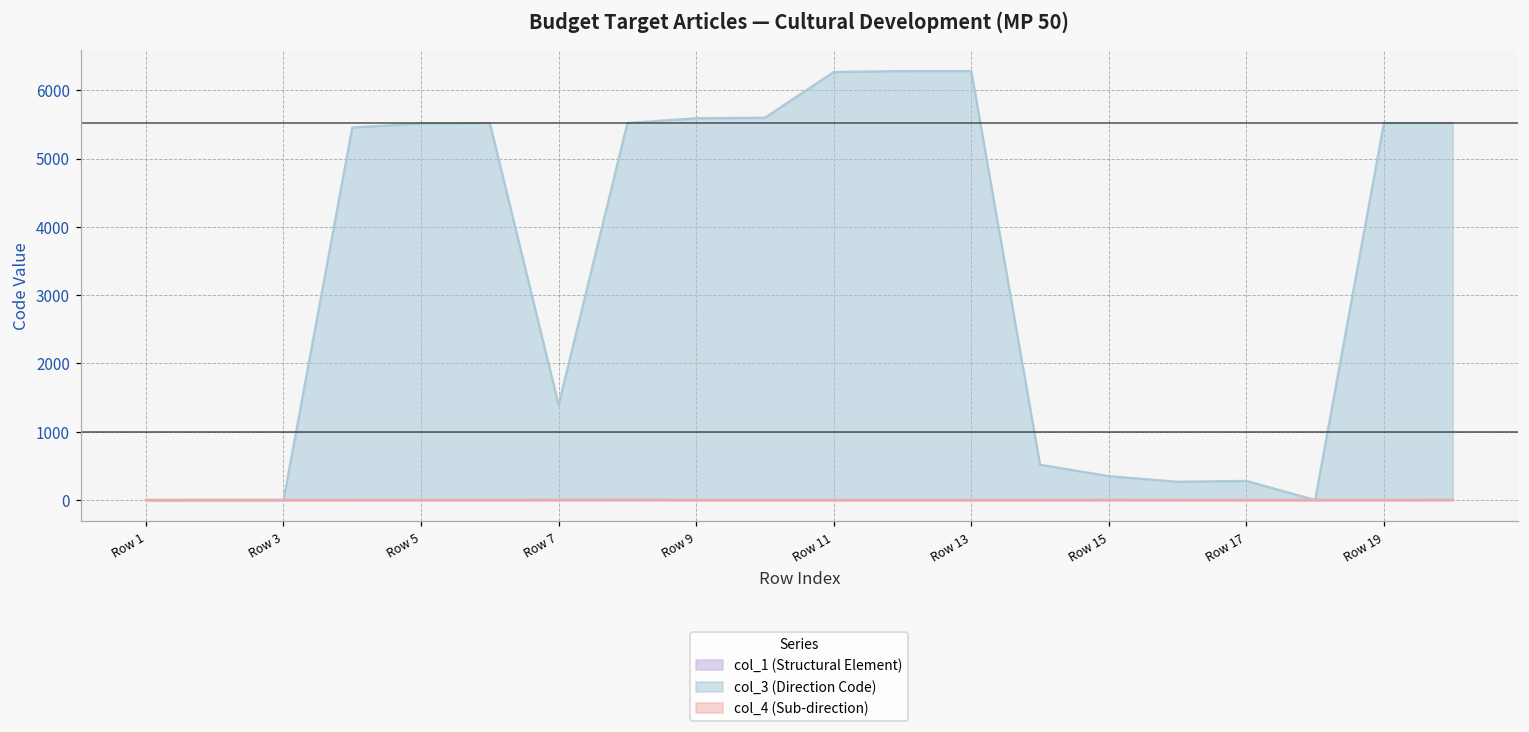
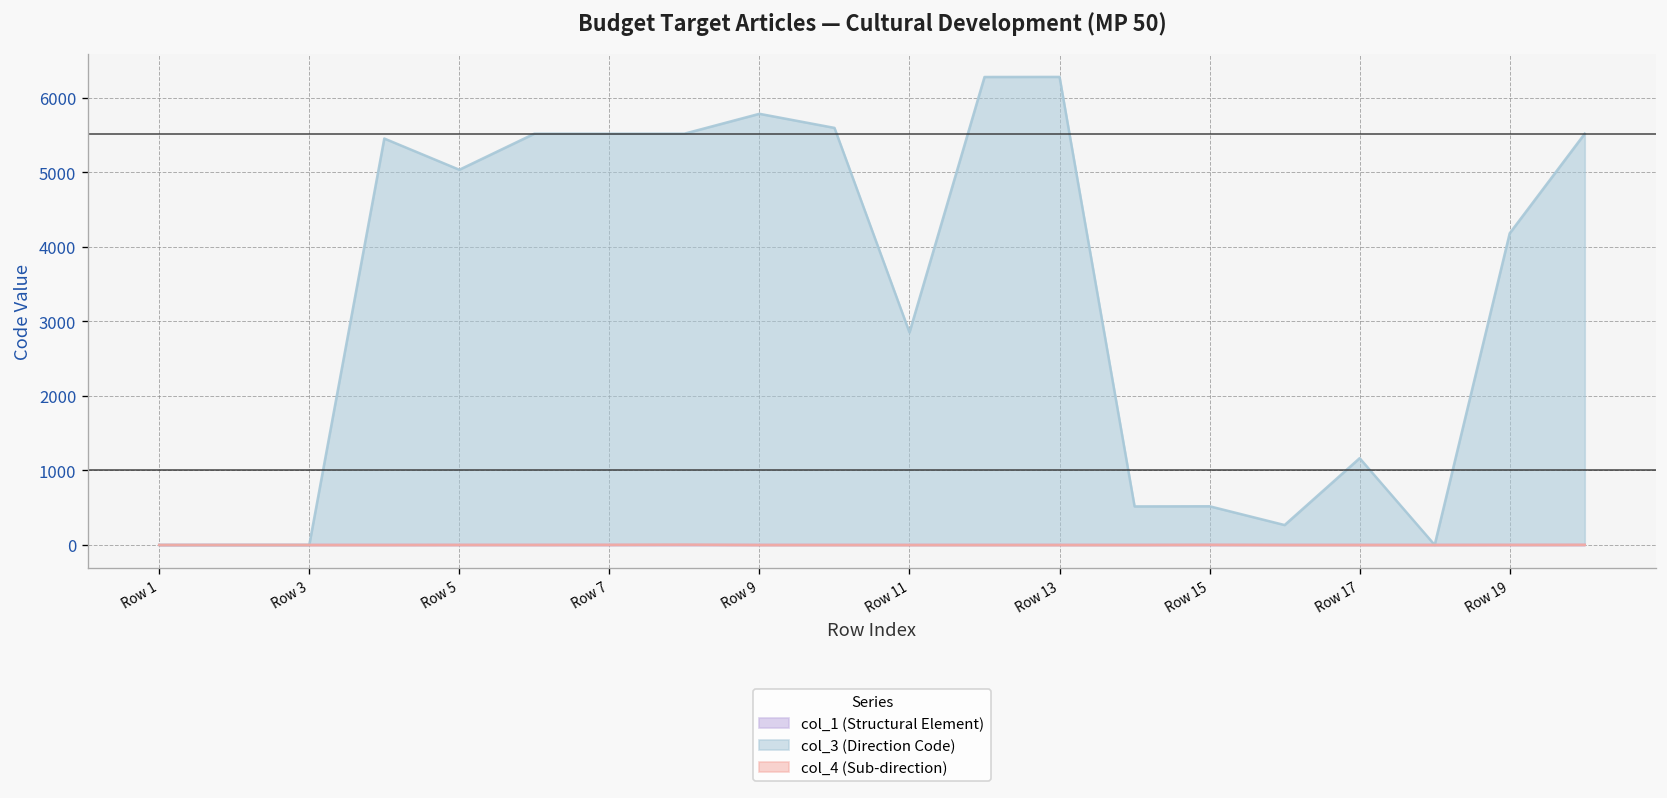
  {
    "col_4 (Sub-direction)": {
      "Row 5": 0,
      "Row 7": 0,
      "Row 9": 0,
      "Row 11": 0,
      "Row 13": 0,
      "Row 15": 0,
      "Row 17": 0,
      "Row 19": 0
    },
    "col_3 (Direction Code)": {
-     "Row 5": 5500,
-     "Row 7": 1400,
-     "Row 9": 5600,
-     "Row 11": 6300,
+     "Row 5": 5000,
+     "Row 7": 5500,
+     "Row 9": 5800,
+     "Row 11": 2900,
      "Row 13": 6300,
-     "Row 15": 400,
-     "Row 17": 300,
-     "Row 19": 5500
+     "Row 15": 500,
+     "Row 17": 1200,
+     "Row 19": 4200
    }
  }
